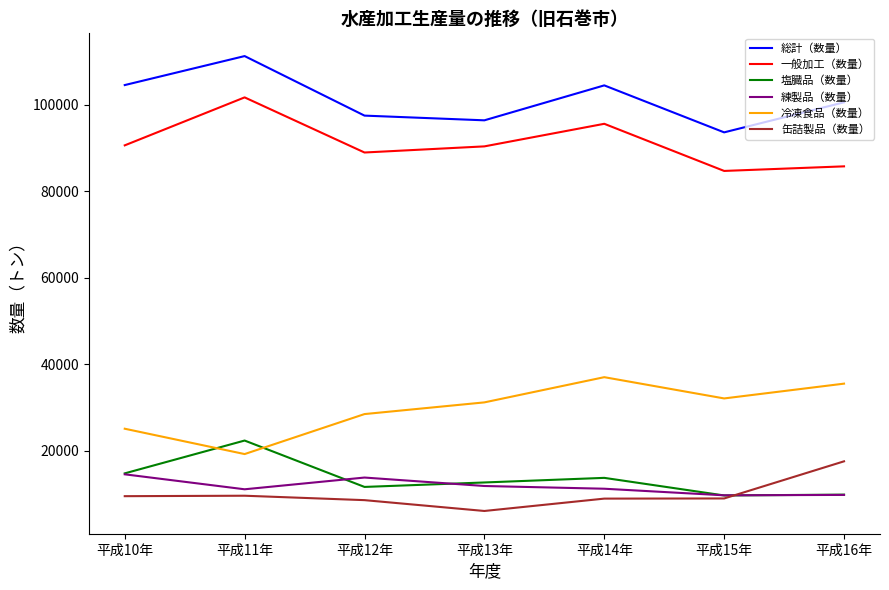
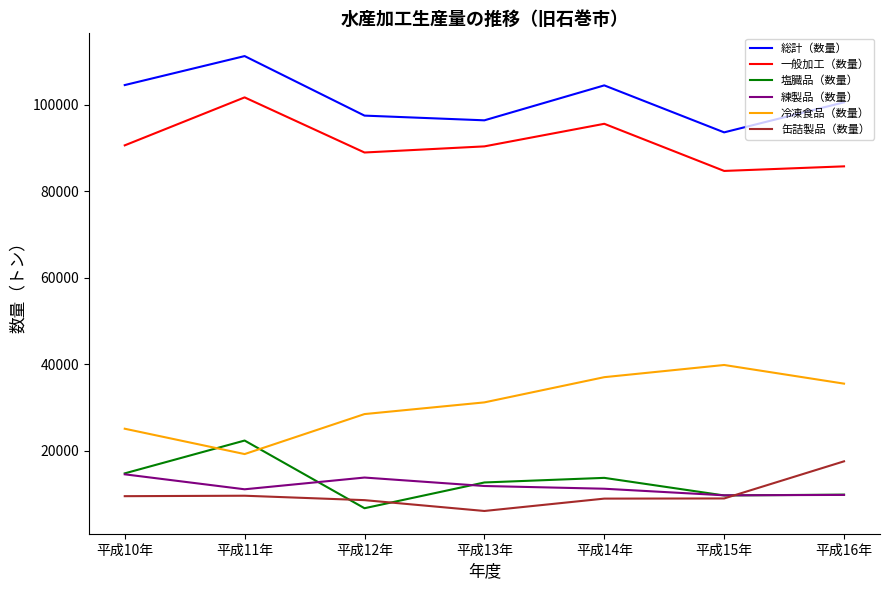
  {
    "総計（数量）": {
      "平成10年": 105000,
      "平成11年": 111000,
      "平成12年": 97000,
      "平成13年": 96000,
      "平成14年": 104000,
      "平成15年": 94000
    },
    "一般加工（数量）": {
      "平成10年": 91000,
      "平成11年": 102000,
      "平成12年": 89000,
      "平成13年": 90000,
      "平成14年": 96000,
      "平成15年": 85000,
      "平成16年": 86000
    },
    "塩臓品（数量）": {
      "平成11年": 22000,
-     "平成12年": 12000,
+     "平成12年": 7000,
      "平成13年": 13000,
      "平成14年": 14000
    },
    "練製品（数量）": {
      "平成11年": 11000,
      "平成12年": 14000,
      "平成13年": 12000,
      "平成14年": 11000
    },
    "冷凍食品（数量）": {
      "平成10年": 25000,
      "平成11年": 19000,
      "平成12年": 28000,
      "平成13年": 31000,
      "平成14年": 37000,
-     "平成15年": 32000,
+     "平成15年": 40000,
      "平成16年": 35000
    },
    "缶詰製品（数量）": {
      "平成10年": 9000,
      "平成11年": 10000,
      "平成12年": 9000,
      "平成13年": 6000,
      "平成14年": 9000,
      "平成15年": 9000,
      "平成16年": 18000
    }
  }
